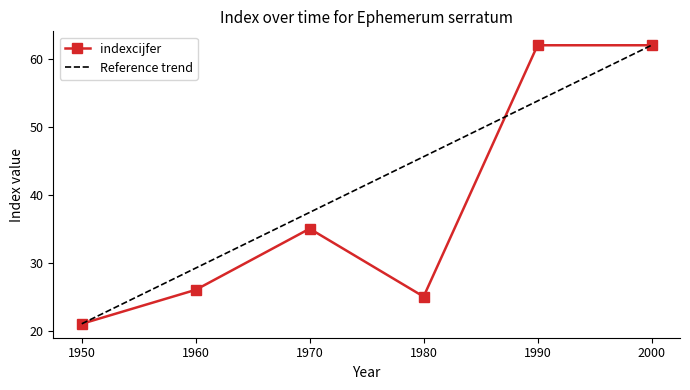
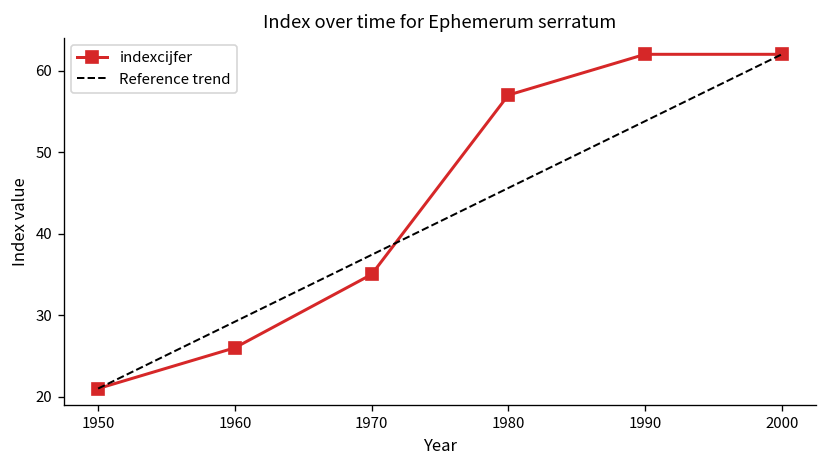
  {
    "indexcijfer": {
      "1960": 26,
      "1970": 35,
-     "1980": 25,
+     "1980": 57,
      "1990": 62
    }
  }
